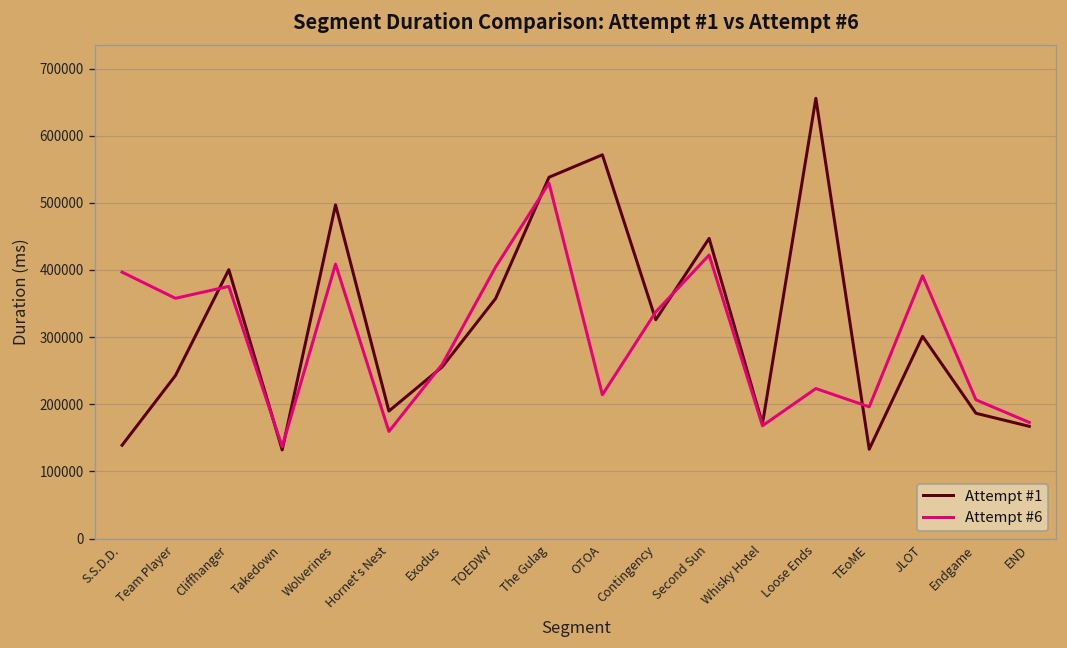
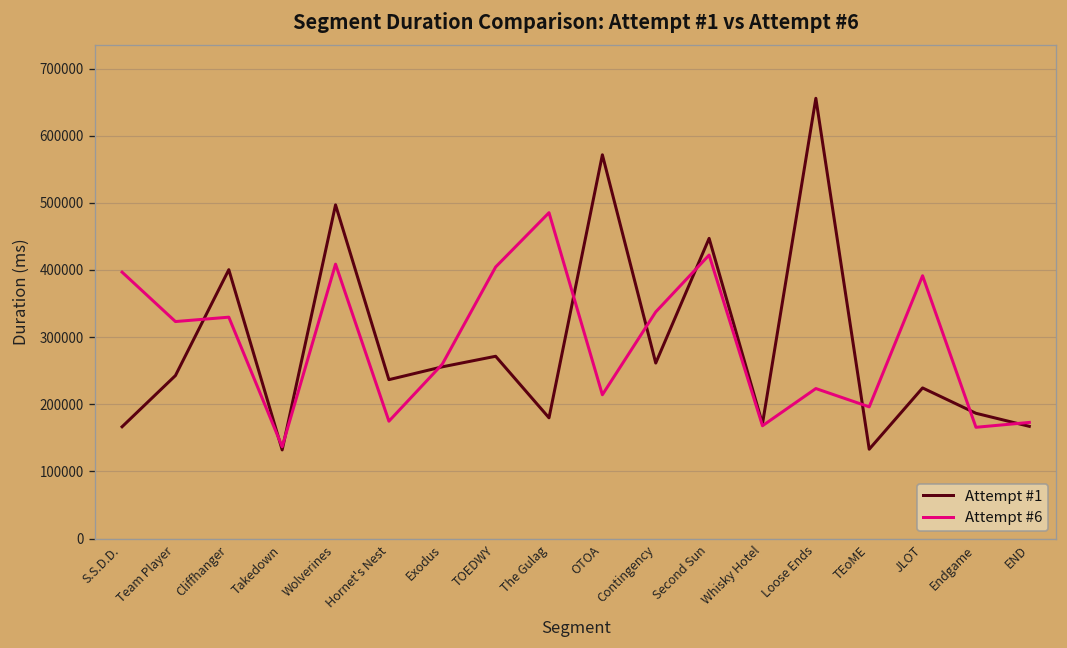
  {
    "Attempt #1": {
-     "S.S.D.D.": 140000,
+     "S.S.D.D.": 170000,
      "Team Player": 240000,
      "Cliffhanger": 400000,
      "Takedown": 130000,
      "Wolverines": 500000,
-     "Hornet's Nest": 190000,
-     "TOEDWY": 360000,
-     "The Gulag": 540000,
+     "Hornet's Nest": 240000,
+     "TOEDWY": 270000,
+     "The Gulag": 180000,
      "OTOA": 570000,
-     "Contingency": 330000,
+     "Contingency": 260000,
      "Second Sun": 450000,
      "Loose Ends": 660000,
      "TEoME": 130000,
-     "JLOT": 300000,
+     "JLOT": 220000,
      "Endgame": 190000,
      "END": 170000
    },
    "Attempt #6": {
      "S.S.D.D.": 400000,
-     "Team Player": 360000,
-     "Cliffhanger": 380000,
+     "Team Player": 320000,
+     "Cliffhanger": 330000,
      "Takedown": 140000,
      "Wolverines": 410000,
-     "Hornet's Nest": 160000,
+     "Hornet's Nest": 170000,
      "TOEDWY": 400000,
-     "The Gulag": 530000,
+     "The Gulag": 490000,
      "OTOA": 210000,
      "Contingency": 340000,
      "Second Sun": 420000,
      "Loose Ends": 220000,
      "TEoME": 200000,
      "JLOT": 390000,
-     "Endgame": 210000,
+     "Endgame": 170000,
      "END": 170000
    }
  }
